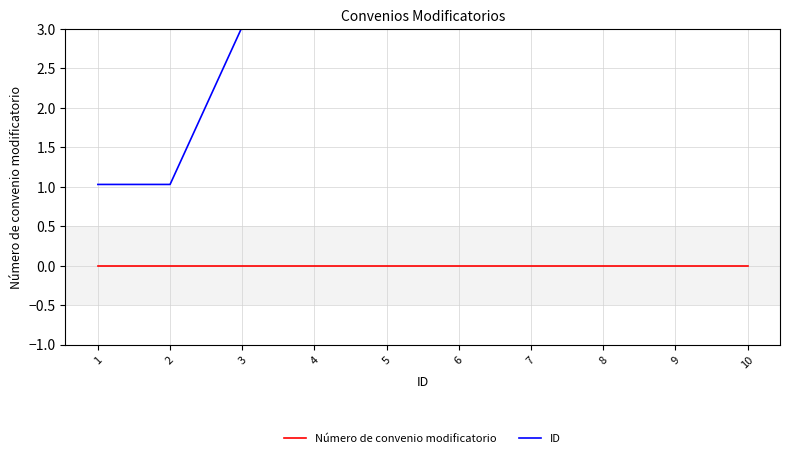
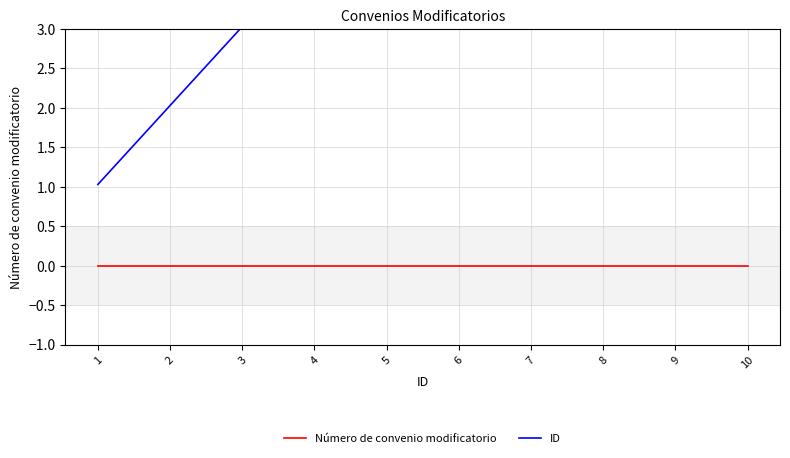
  {
    "Número de convenio modificatorio": {
      "1": 0.0,
      "2": 0.0,
      "3": 0.0,
      "4": 0.0,
      "5": 0.0,
      "6": 0.0,
      "7": 0.0,
      "8": 0.0,
      "9": 0.0,
      "10": 0.0
    },
    "ID": {
      "1": 1.0,
-     "2": 1.0
+     "2": 2.0
    }
  }
